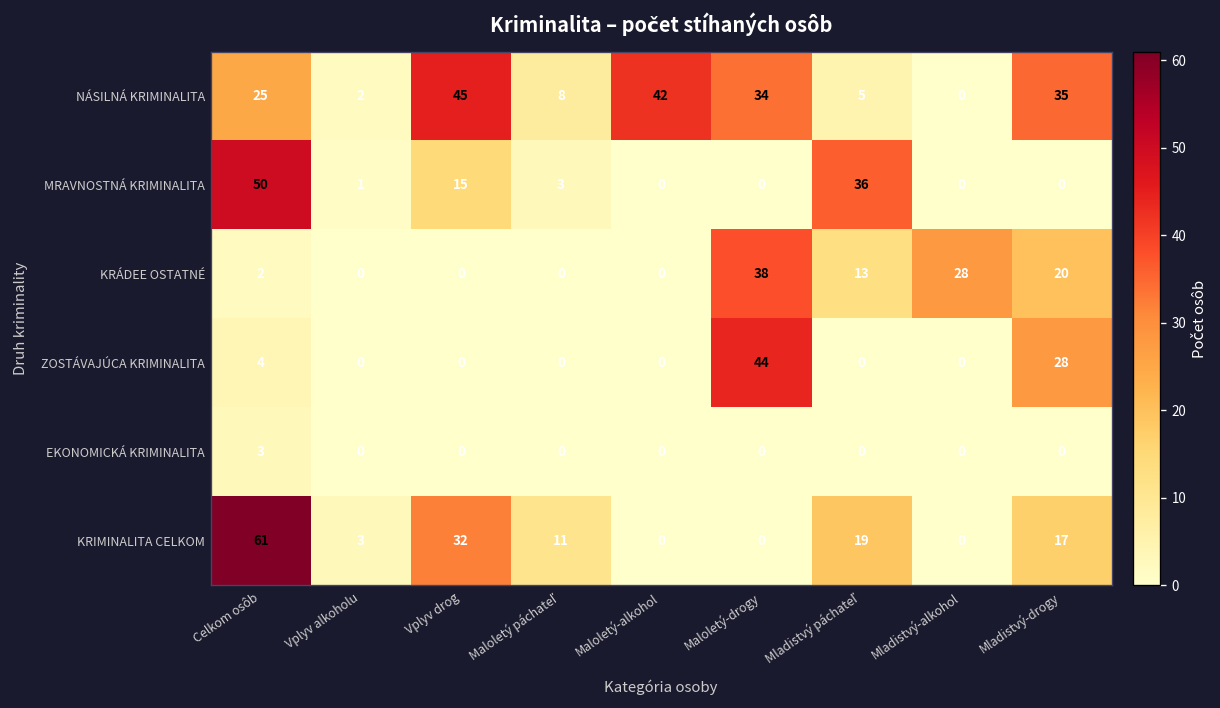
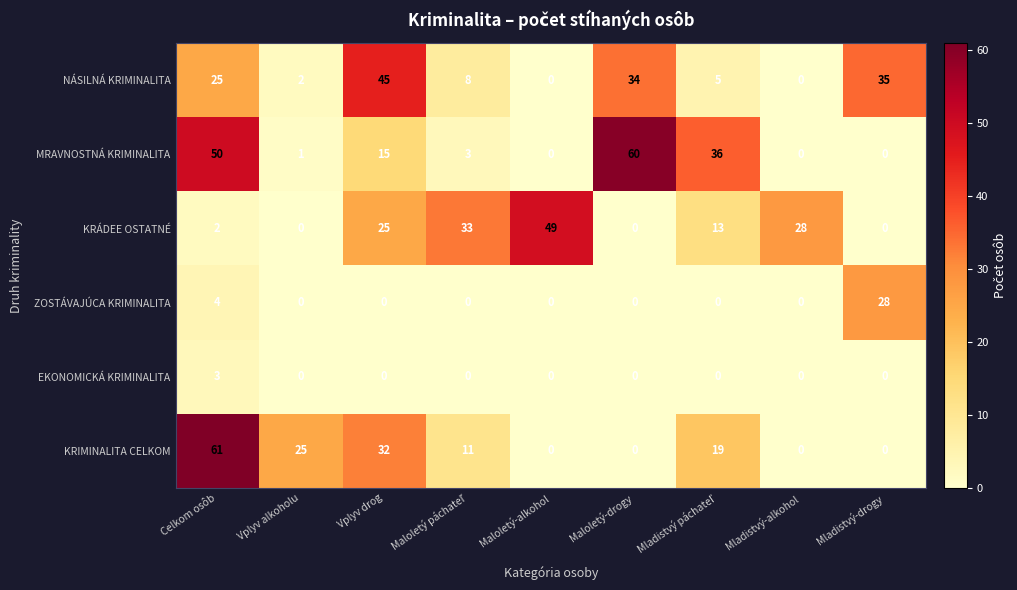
  {
    "NÁSILNÁ KRIMINALITA": {
      "Celkom osôb": 25,
      "Vplyv alkoholu": 2,
      "Vplyv drog": 45,
      "Maloletý páchateľ": 8,
-     "Maloletý-alkohol": 42,
+     "Maloletý-alkohol": 0,
      "Maloletý-drogy": 34,
      "Mladistvý páchateľ": 5,
      "Mladistvý-alkohol": 0,
      "Mladistvý-drogy": 35
    },
    "MRAVNOSTNÁ KRIMINALITA": {
      "Celkom osôb": 50,
      "Vplyv alkoholu": 1,
      "Vplyv drog": 15,
      "Maloletý páchateľ": 3,
      "Maloletý-alkohol": 0,
-     "Maloletý-drogy": 0,
+     "Maloletý-drogy": 60,
      "Mladistvý páchateľ": 36,
      "Mladistvý-alkohol": 0,
      "Mladistvý-drogy": 0
    },
    "KRÁDEE OSTATNÉ": {
      "Celkom osôb": 2,
      "Vplyv alkoholu": 0,
-     "Vplyv drog": 0,
-     "Maloletý páchateľ": 0,
-     "Maloletý-alkohol": 0,
-     "Maloletý-drogy": 38,
+     "Vplyv drog": 25,
+     "Maloletý páchateľ": 33,
+     "Maloletý-alkohol": 49,
+     "Maloletý-drogy": 0,
      "Mladistvý páchateľ": 13,
      "Mladistvý-alkohol": 28,
-     "Mladistvý-drogy": 20
+     "Mladistvý-drogy": 0
    },
    "ZOSTÁVAJÚCA KRIMINALITA": {
      "Celkom osôb": 4,
      "Vplyv alkoholu": 0,
      "Vplyv drog": 0,
      "Maloletý páchateľ": 0,
      "Maloletý-alkohol": 0,
-     "Maloletý-drogy": 44,
+     "Maloletý-drogy": 0,
      "Mladistvý páchateľ": 0,
      "Mladistvý-alkohol": 0,
      "Mladistvý-drogy": 28
    },
    "EKONOMICKÁ KRIMINALITA": {
      "Celkom osôb": 3,
      "Vplyv alkoholu": 0,
      "Vplyv drog": 0,
      "Maloletý páchateľ": 0,
      "Maloletý-alkohol": 0,
      "Maloletý-drogy": 0,
      "Mladistvý páchateľ": 0,
      "Mladistvý-alkohol": 0,
      "Mladistvý-drogy": 0
    },
    "KRIMINALITA CELKOM": {
      "Celkom osôb": 61,
-     "Vplyv alkoholu": 3,
+     "Vplyv alkoholu": 25,
      "Vplyv drog": 32,
      "Maloletý páchateľ": 11,
      "Maloletý-alkohol": 0,
      "Maloletý-drogy": 0,
      "Mladistvý páchateľ": 19,
      "Mladistvý-alkohol": 0,
-     "Mladistvý-drogy": 17
+     "Mladistvý-drogy": 0
    }
  }
